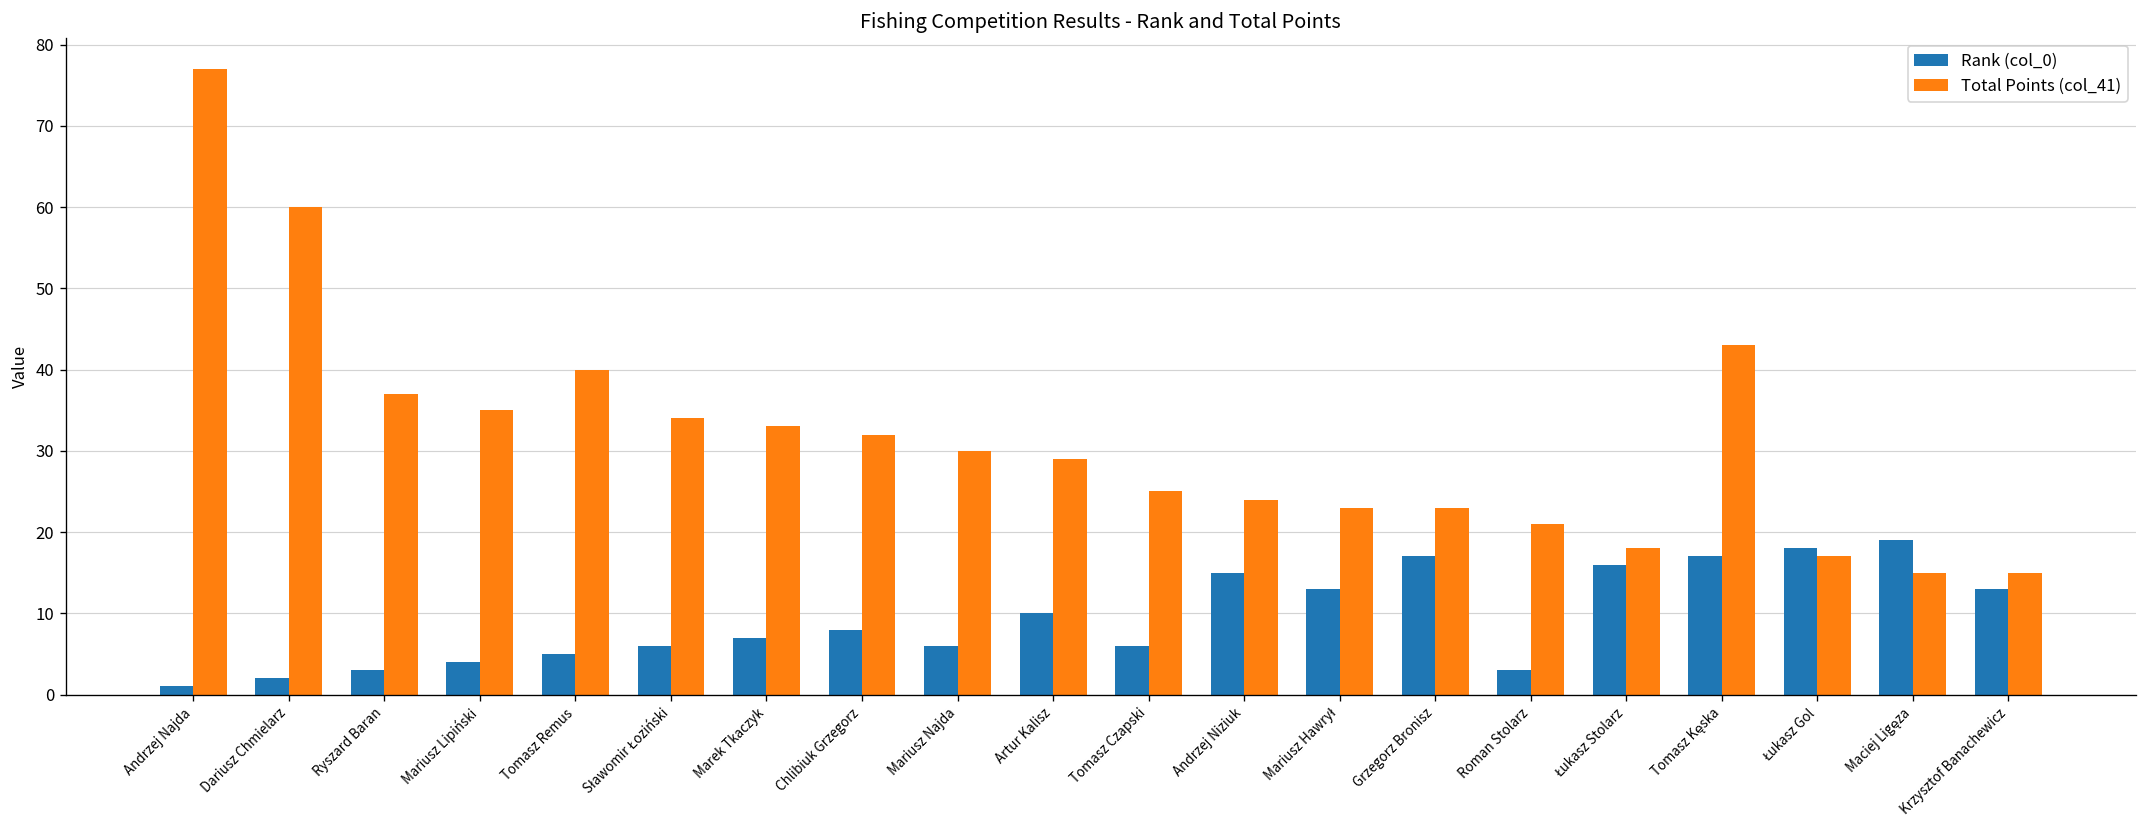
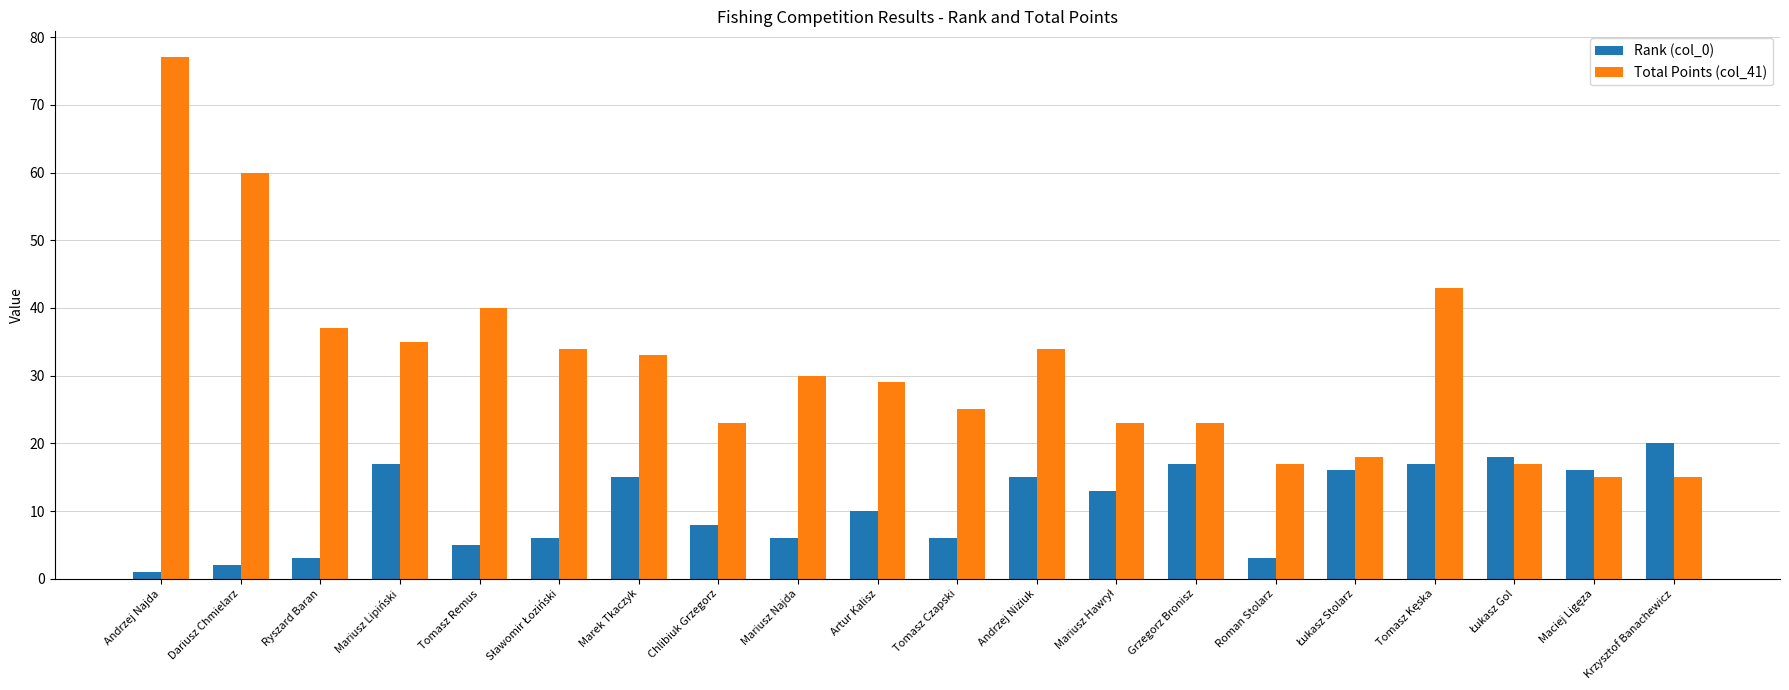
  {
    "Rank (col_0)": {
      "Andrzej Najda": 1,
      "Dariusz Chmielarz": 2,
      "Ryszard Baran": 3,
-     "Mariusz Lipiński": 4,
+     "Mariusz Lipiński": 17,
      "Tomasz Remus": 5,
      "Sławomir Łoziński": 6,
-     "Marek Tkaczyk": 7,
+     "Marek Tkaczyk": 15,
      "Chlibiuk Grzegorz": 8,
      "Mariusz Najda": 6,
      "Artur Kalisz": 10,
      "Tomasz Czapski": 6,
      "Andrzej Niziuk": 15,
      "Mariusz Hawrył": 13,
      "Grzegorz Bronisz": 17,
      "Roman Stolarz": 3,
      "Łukasz Stolarz": 16,
      "Tomasz Kęska": 17,
      "Łukasz Gol": 18,
-     "Maciej Ligęza": 19,
-     "Krzysztof Banachewicz": 13
+     "Maciej Ligęza": 16,
+     "Krzysztof Banachewicz": 20
    },
    "Total Points (col_41)": {
      "Andrzej Najda": 77,
      "Dariusz Chmielarz": 60,
      "Ryszard Baran": 37,
      "Mariusz Lipiński": 35,
      "Tomasz Remus": 40,
      "Sławomir Łoziński": 34,
      "Marek Tkaczyk": 33,
-     "Chlibiuk Grzegorz": 32,
+     "Chlibiuk Grzegorz": 23,
      "Mariusz Najda": 30,
      "Artur Kalisz": 29,
      "Tomasz Czapski": 25,
-     "Andrzej Niziuk": 24,
+     "Andrzej Niziuk": 34,
      "Mariusz Hawrył": 23,
      "Grzegorz Bronisz": 23,
-     "Roman Stolarz": 21,
+     "Roman Stolarz": 17,
      "Łukasz Stolarz": 18,
      "Tomasz Kęska": 43,
      "Łukasz Gol": 17,
      "Maciej Ligęza": 15,
      "Krzysztof Banachewicz": 15
    }
  }
